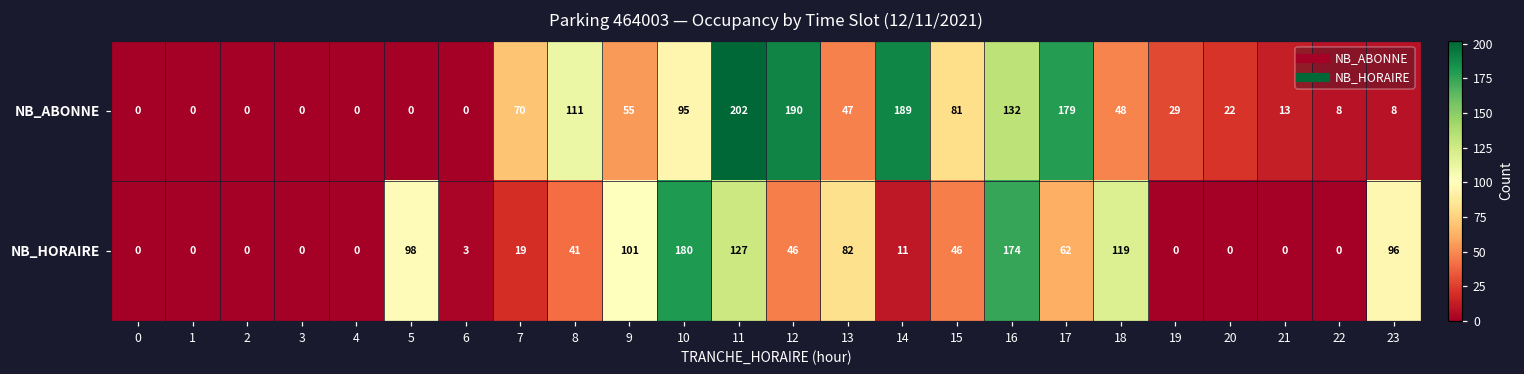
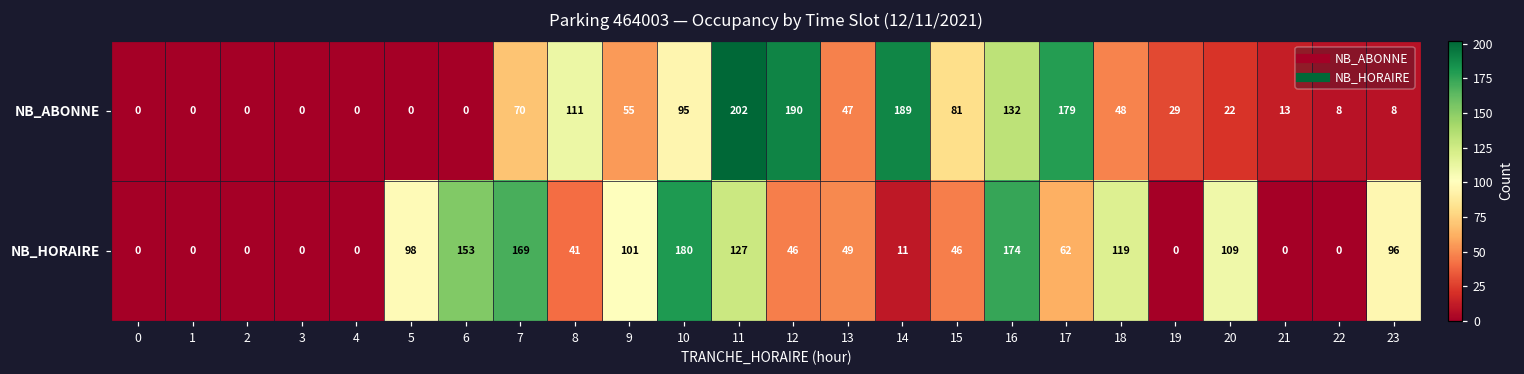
  {
    "NB_ABONNE": {
      "0": 0,
      "1": 0,
      "2": 0,
      "3": 0,
      "4": 0,
      "5": 0,
      "6": 0,
      "7": 70,
      "8": 111,
      "9": 55,
      "10": 95,
      "11": 202,
      "12": 190,
      "13": 47,
      "14": 189,
      "15": 81,
      "16": 132,
      "17": 179,
      "18": 48,
      "19": 29,
      "20": 22,
      "21": 13,
      "22": 8,
      "23": 8
    },
    "NB_HORAIRE": {
      "0": 0,
      "1": 0,
      "2": 0,
      "3": 0,
      "4": 0,
      "5": 98,
-     "6": 3,
-     "7": 19,
+     "6": 153,
+     "7": 169,
      "8": 41,
      "9": 101,
      "10": 180,
      "11": 127,
      "12": 46,
-     "13": 82,
+     "13": 49,
      "14": 11,
      "15": 46,
      "16": 174,
      "17": 62,
      "18": 119,
      "19": 0,
-     "20": 0,
+     "20": 109,
      "21": 0,
      "22": 0,
      "23": 96
    }
  }
